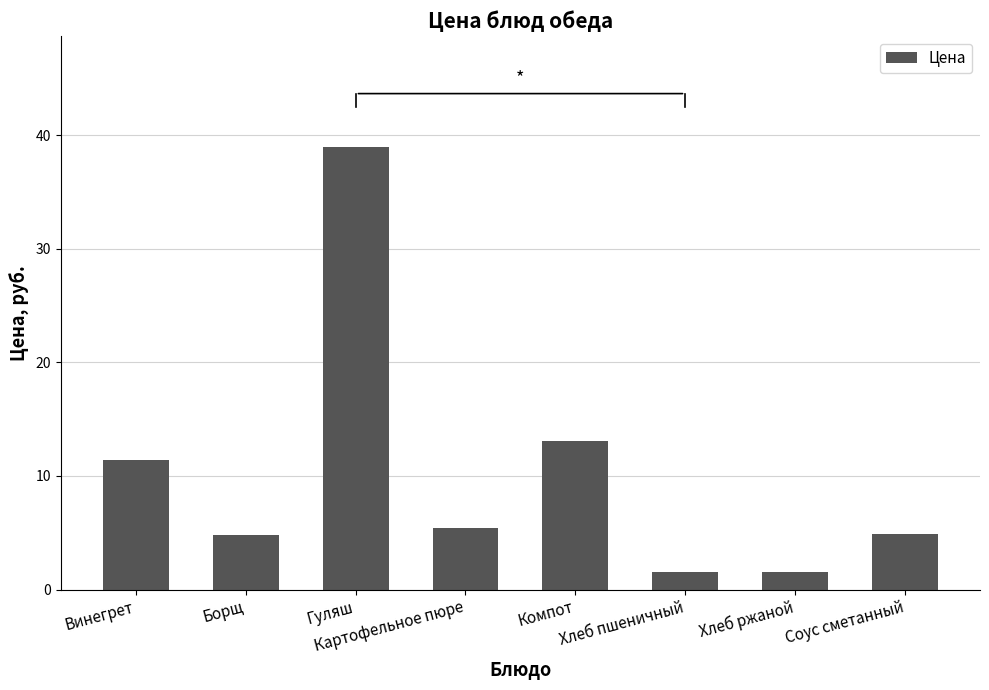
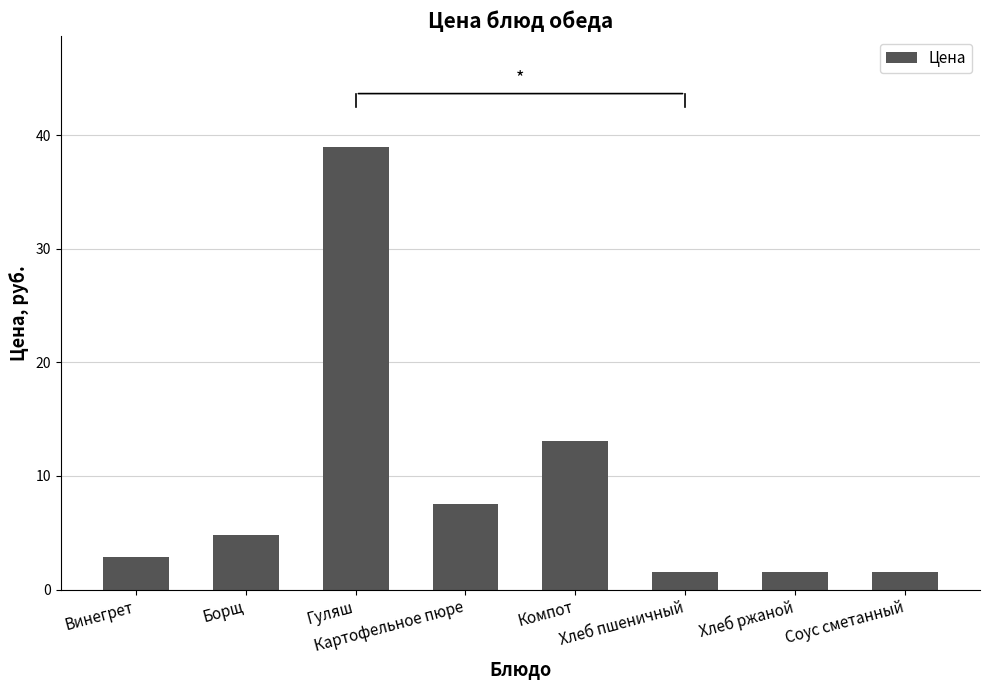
  {
    "Цена": {
-     "Винегрет": 11.4,
+     "Винегрет": 2.9,
      "Борщ": 4.8,
      "Гуляш": 39.0,
-     "Картофельное пюре": 5.4,
+     "Картофельное пюре": 7.5,
      "Компот": 13.1,
      "Хлеб пшеничный": 1.5,
      "Хлеб ржаной": 1.5,
-     "Соус сметанный": 4.9
+     "Соус сметанный": 1.5
    }
  }
